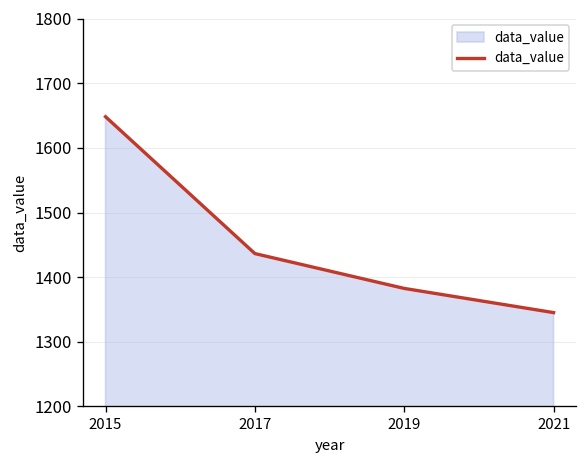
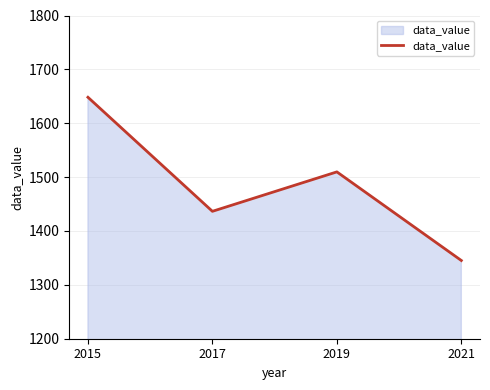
  {
    "2015": 1650,
    "2017": 1440,
-   "2019": 1380,
+   "2019": 1510,
    "2021": 1350
  }
